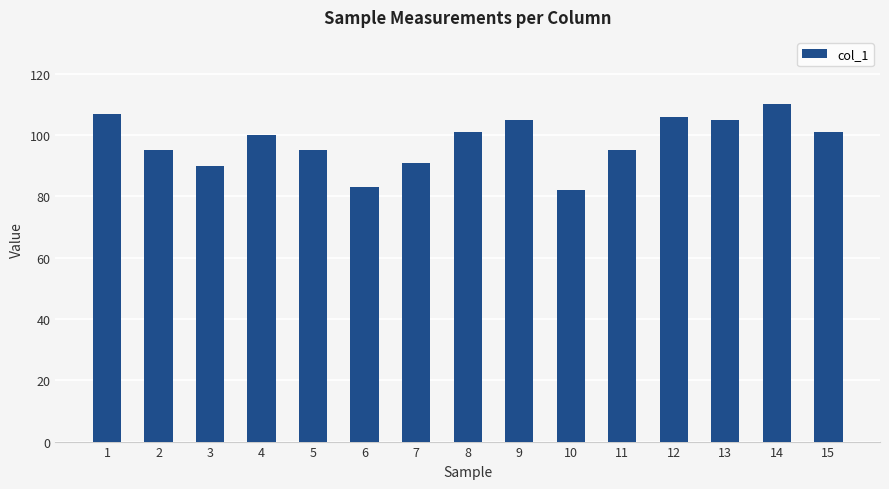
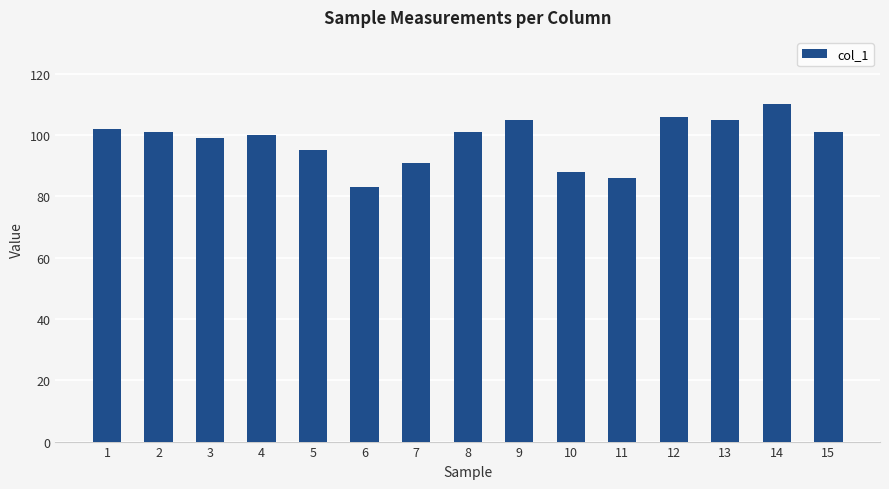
  {
-   "1": 107,
-   "2": 95,
-   "3": 90,
+   "1": 102,
+   "2": 101,
+   "3": 99,
    "4": 100,
    "5": 95,
    "6": 83,
    "7": 91,
    "8": 101,
    "9": 105,
-   "10": 82,
-   "11": 95,
+   "10": 88,
+   "11": 86,
    "12": 106,
    "13": 105,
    "14": 110,
    "15": 101
  }
